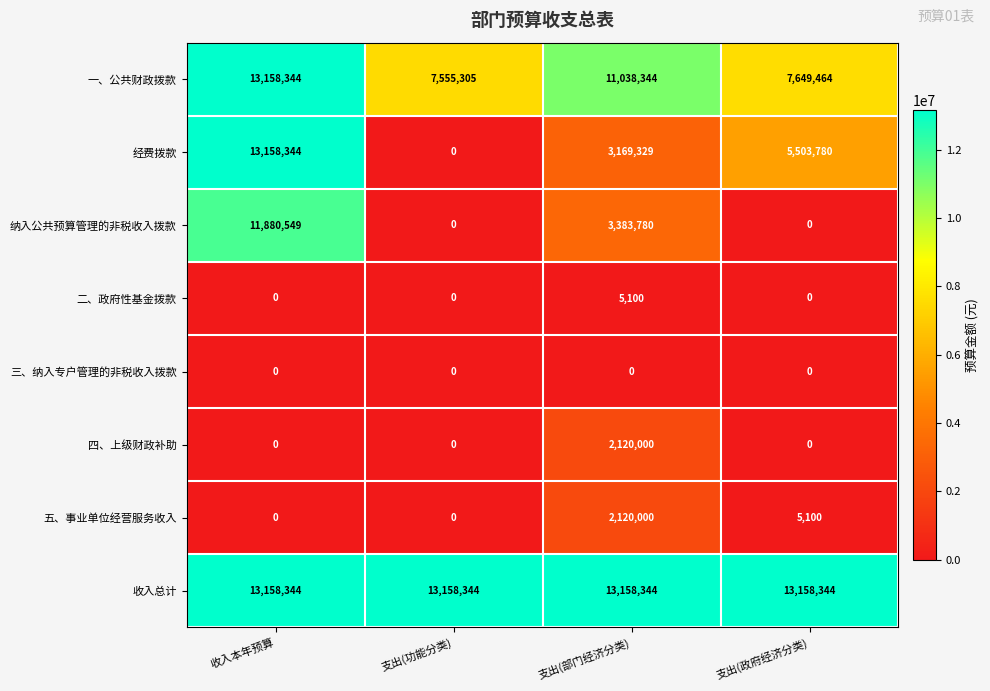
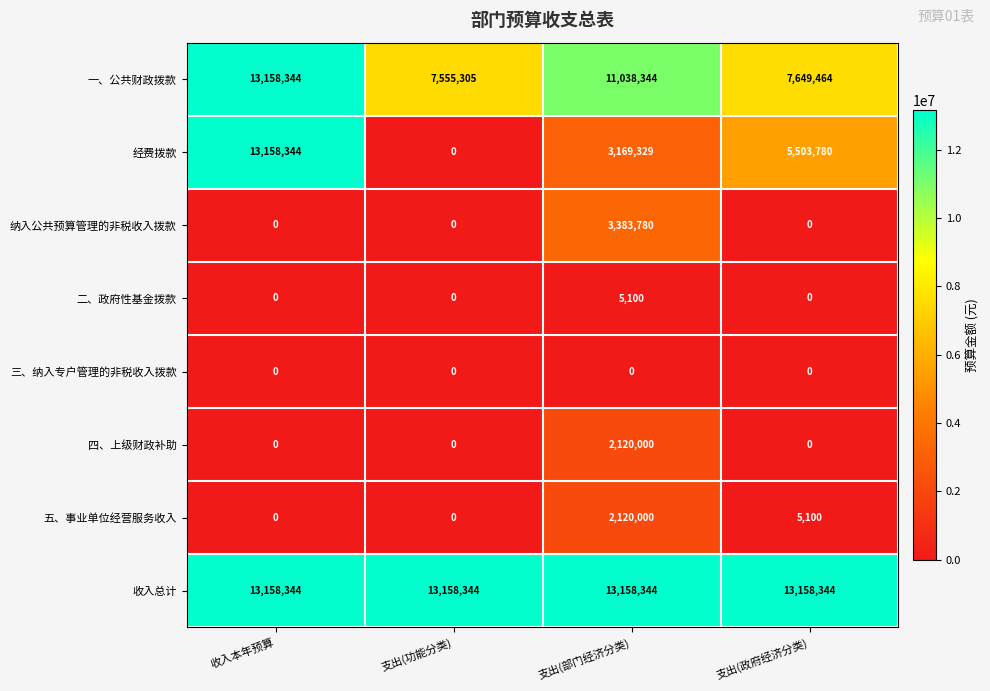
  {
    "一、公共财政拨款": {
      "收入本年预算": "13,158,344",
      "支出(功能分类)": "7,555,305",
      "支出(部门经济分类)": "11,038,344",
      "支出(政府经济分类)": "7,649,464"
    },
    "经费拨款": {
      "收入本年预算": "13,158,344",
      "支出(功能分类)": "0",
      "支出(部门经济分类)": "3,169,329",
      "支出(政府经济分类)": "5,503,780"
    },
    "纳入公共预算管理的非税收入拨款": {
-     "收入本年预算": "11,880,549",
+     "收入本年预算": "0",
      "支出(功能分类)": "0",
      "支出(部门经济分类)": "3,383,780",
      "支出(政府经济分类)": "0"
    },
    "二、政府性基金拨款": {
      "收入本年预算": "0",
      "支出(功能分类)": "0",
      "支出(部门经济分类)": "5,100",
      "支出(政府经济分类)": "0"
    },
    "三、纳入专户管理的非税收入拨款": {
      "收入本年预算": "0",
      "支出(功能分类)": "0",
      "支出(部门经济分类)": "0",
      "支出(政府经济分类)": "0"
    },
    "四、上级财政补助": {
      "收入本年预算": "0",
      "支出(功能分类)": "0",
      "支出(部门经济分类)": "2,120,000",
      "支出(政府经济分类)": "0"
    },
    "五、事业单位经营服务收入": {
      "收入本年预算": "0",
      "支出(功能分类)": "0",
      "支出(部门经济分类)": "2,120,000",
      "支出(政府经济分类)": "5,100"
    },
    "收入总计": {
      "收入本年预算": "13,158,344",
      "支出(功能分类)": "13,158,344",
      "支出(部门经济分类)": "13,158,344",
      "支出(政府经济分类)": "13,158,344"
    }
  }
